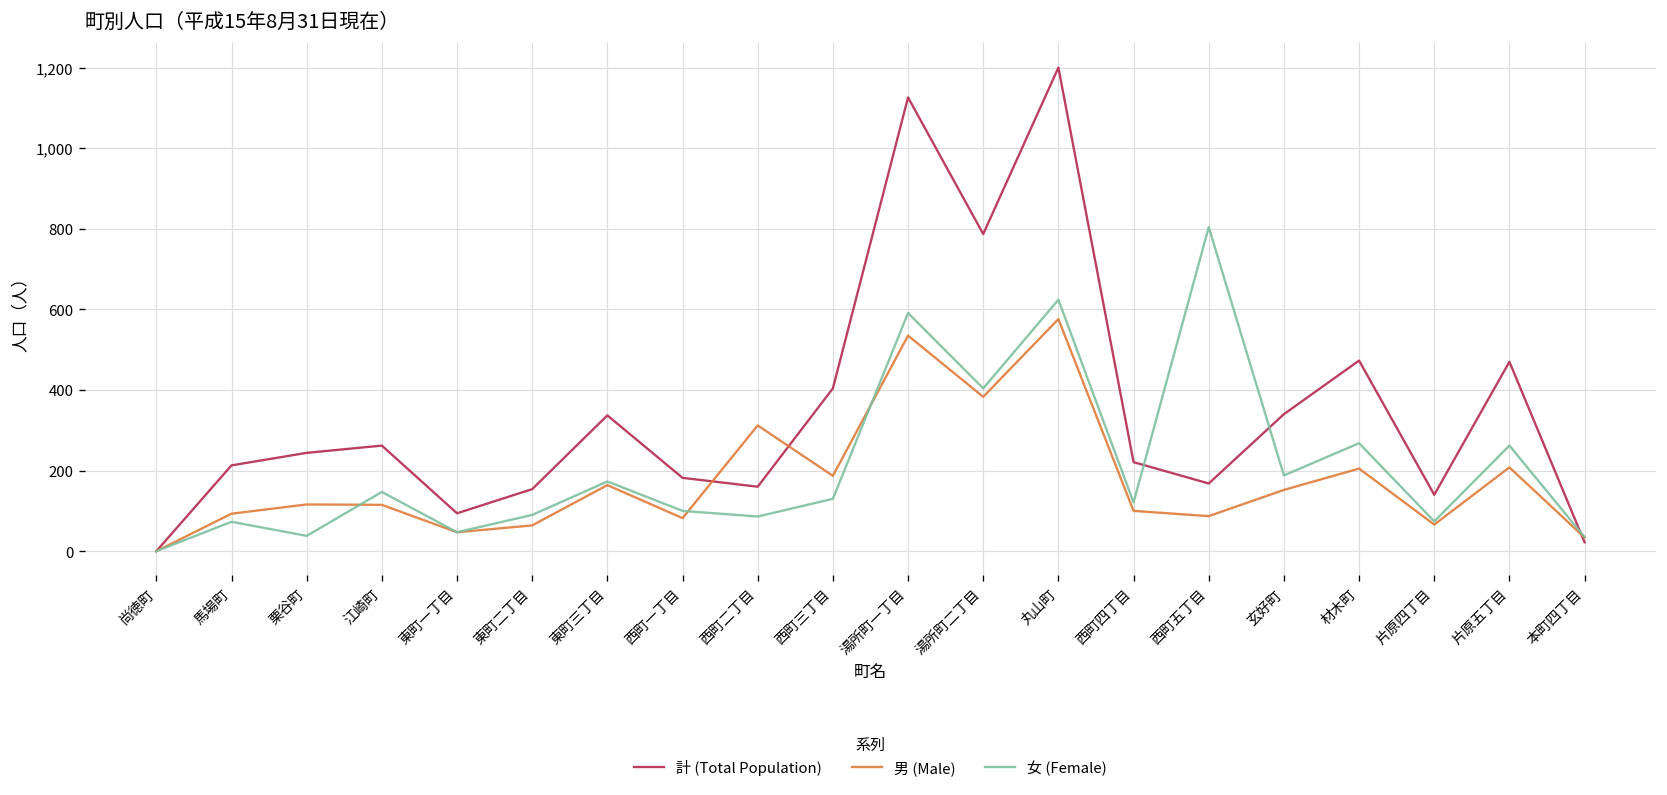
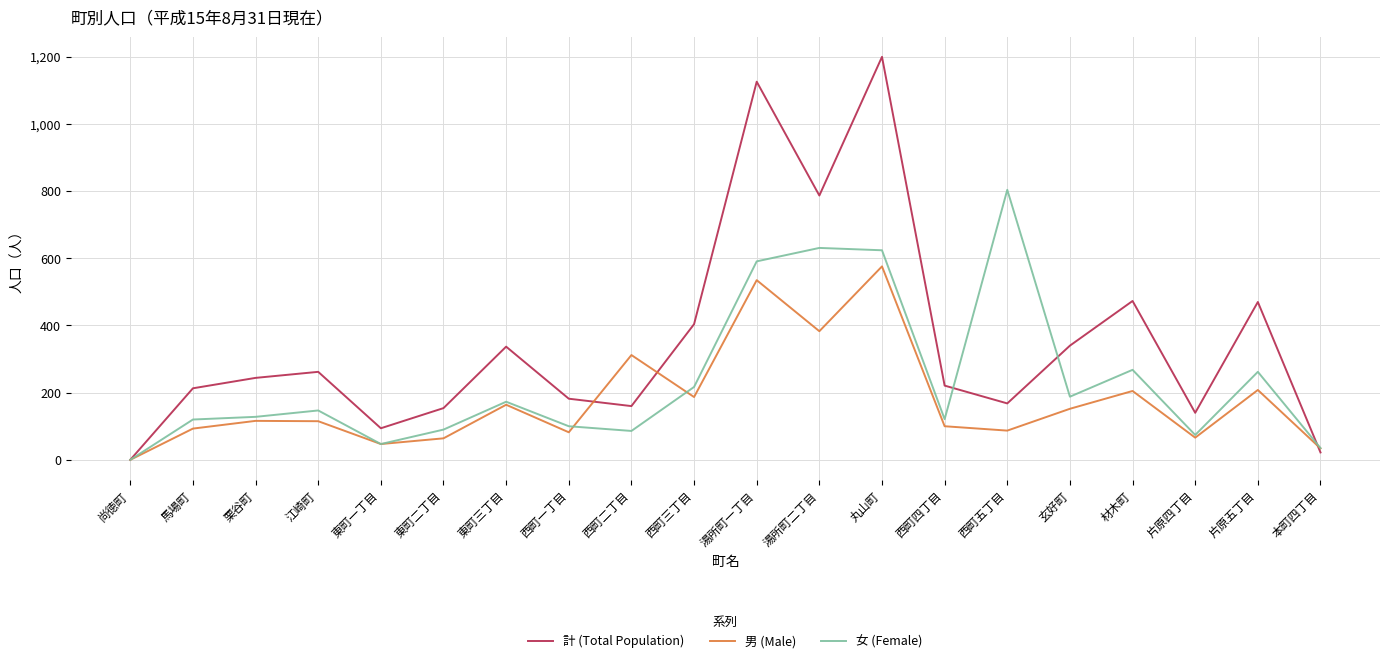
  {
    "計 (Total Population)": {
      "馬場町": "210",
      "栗谷町": "240",
      "江崎町": "260",
      "東町一丁目": "90",
      "東町二丁目": "150",
      "東町三丁目": "340",
      "西町一丁目": "180",
      "西町二丁目": "160",
      "西町三丁目": "400",
      "湯所町一丁目": "1,130",
      "湯所町二丁目": "790",
      "丸山町": "1,200",
      "西町四丁目": "220",
      "西町五丁目": "170",
      "玄好町": "340",
      "材木町": "470",
      "片原四丁目": "140",
      "片原五丁目": "470",
      "本町四丁目": "20"
    },
    "男 (Male)": {
      "馬場町": "90",
      "栗谷町": "120",
      "江崎町": "120",
      "東町二丁目": "60",
      "東町三丁目": "160",
      "西町一丁目": "80",
      "西町二丁目": "310",
      "西町三丁目": "190",
      "湯所町一丁目": "540",
      "湯所町二丁目": "380",
      "丸山町": "580",
      "西町四丁目": "100",
      "西町五丁目": "90",
      "玄好町": "150",
      "材木町": "210",
      "片原四丁目": "70",
      "片原五丁目": "210"
    },
    "女 (Female)": {
-     "馬場町": "70",
-     "栗谷町": "40",
+     "馬場町": "120",
+     "栗谷町": "130",
      "江崎町": "150",
      "東町二丁目": "90",
      "東町三丁目": "170",
      "西町一丁目": "100",
      "西町二丁目": "90",
-     "西町三丁目": "130",
+     "西町三丁目": "220",
      "湯所町一丁目": "590",
-     "湯所町二丁目": "400",
+     "湯所町二丁目": "630",
      "丸山町": "620",
      "西町四丁目": "120",
      "西町五丁目": "800",
      "玄好町": "190",
      "材木町": "270",
      "片原四丁目": "70",
      "片原五丁目": "260"
    }
  }
